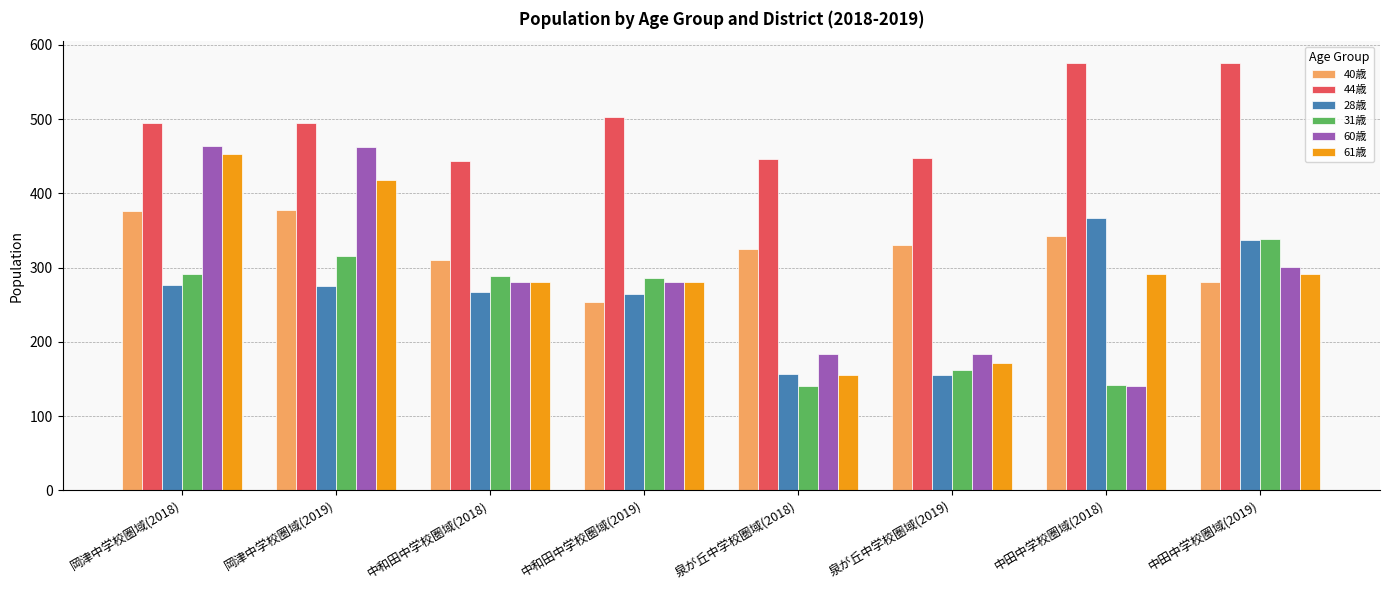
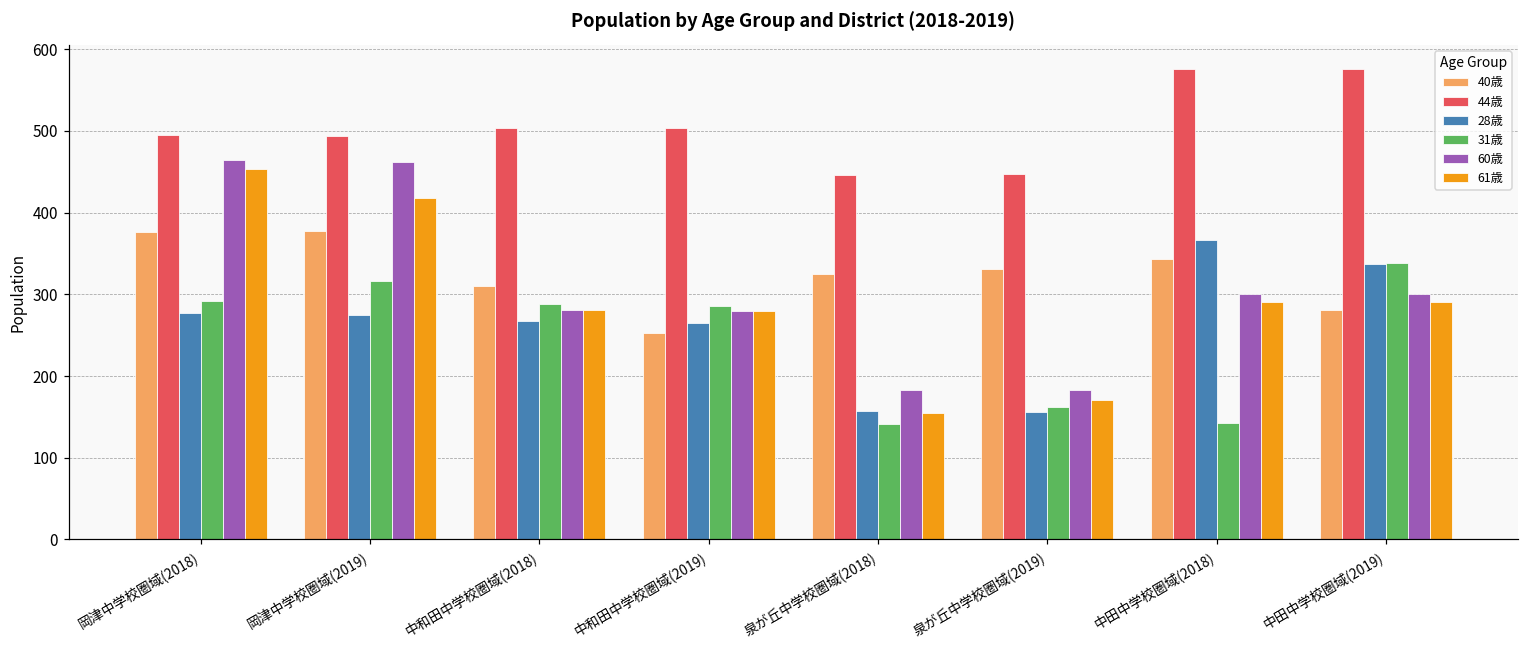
  {
    "40歳": {
      "岡津中学校圏域(2018)": 380,
      "岡津中学校圏域(2019)": 380,
      "中和田中学校圏域(2018)": 310,
      "中和田中学校圏域(2019)": 250,
      "泉が丘中学校圏域(2018)": 330,
      "泉が丘中学校圏域(2019)": 330,
      "中田中学校圏域(2018)": 340,
      "中田中学校圏域(2019)": 280
    },
    "44歳": {
      "岡津中学校圏域(2018)": 500,
      "岡津中学校圏域(2019)": 490,
-     "中和田中学校圏域(2018)": 440,
+     "中和田中学校圏域(2018)": 500,
      "中和田中学校圏域(2019)": 500,
      "泉が丘中学校圏域(2018)": 450,
      "泉が丘中学校圏域(2019)": 450,
      "中田中学校圏域(2018)": 580,
      "中田中学校圏域(2019)": 580
    },
    "28歳": {
      "岡津中学校圏域(2018)": 280,
      "岡津中学校圏域(2019)": 280,
      "中和田中学校圏域(2018)": 270,
      "中和田中学校圏域(2019)": 270,
      "泉が丘中学校圏域(2018)": 160,
      "泉が丘中学校圏域(2019)": 160,
      "中田中学校圏域(2018)": 370,
      "中田中学校圏域(2019)": 340
    },
    "31歳": {
      "岡津中学校圏域(2018)": 290,
      "岡津中学校圏域(2019)": 320,
      "中和田中学校圏域(2018)": 290,
      "中和田中学校圏域(2019)": 290,
      "泉が丘中学校圏域(2018)": 140,
      "泉が丘中学校圏域(2019)": 160,
      "中田中学校圏域(2018)": 140,
      "中田中学校圏域(2019)": 340
    },
    "60歳": {
      "岡津中学校圏域(2018)": 460,
      "岡津中学校圏域(2019)": 460,
      "中和田中学校圏域(2018)": 280,
      "中和田中学校圏域(2019)": 280,
      "泉が丘中学校圏域(2018)": 180,
      "泉が丘中学校圏域(2019)": 180,
-     "中田中学校圏域(2018)": 140,
+     "中田中学校圏域(2018)": 300,
      "中田中学校圏域(2019)": 300
    },
    "61歳": {
      "岡津中学校圏域(2018)": 450,
      "岡津中学校圏域(2019)": 420,
      "中和田中学校圏域(2018)": 280,
      "中和田中学校圏域(2019)": 280,
      "泉が丘中学校圏域(2018)": 160,
      "泉が丘中学校圏域(2019)": 170,
      "中田中学校圏域(2018)": 290,
      "中田中学校圏域(2019)": 290
    }
  }
